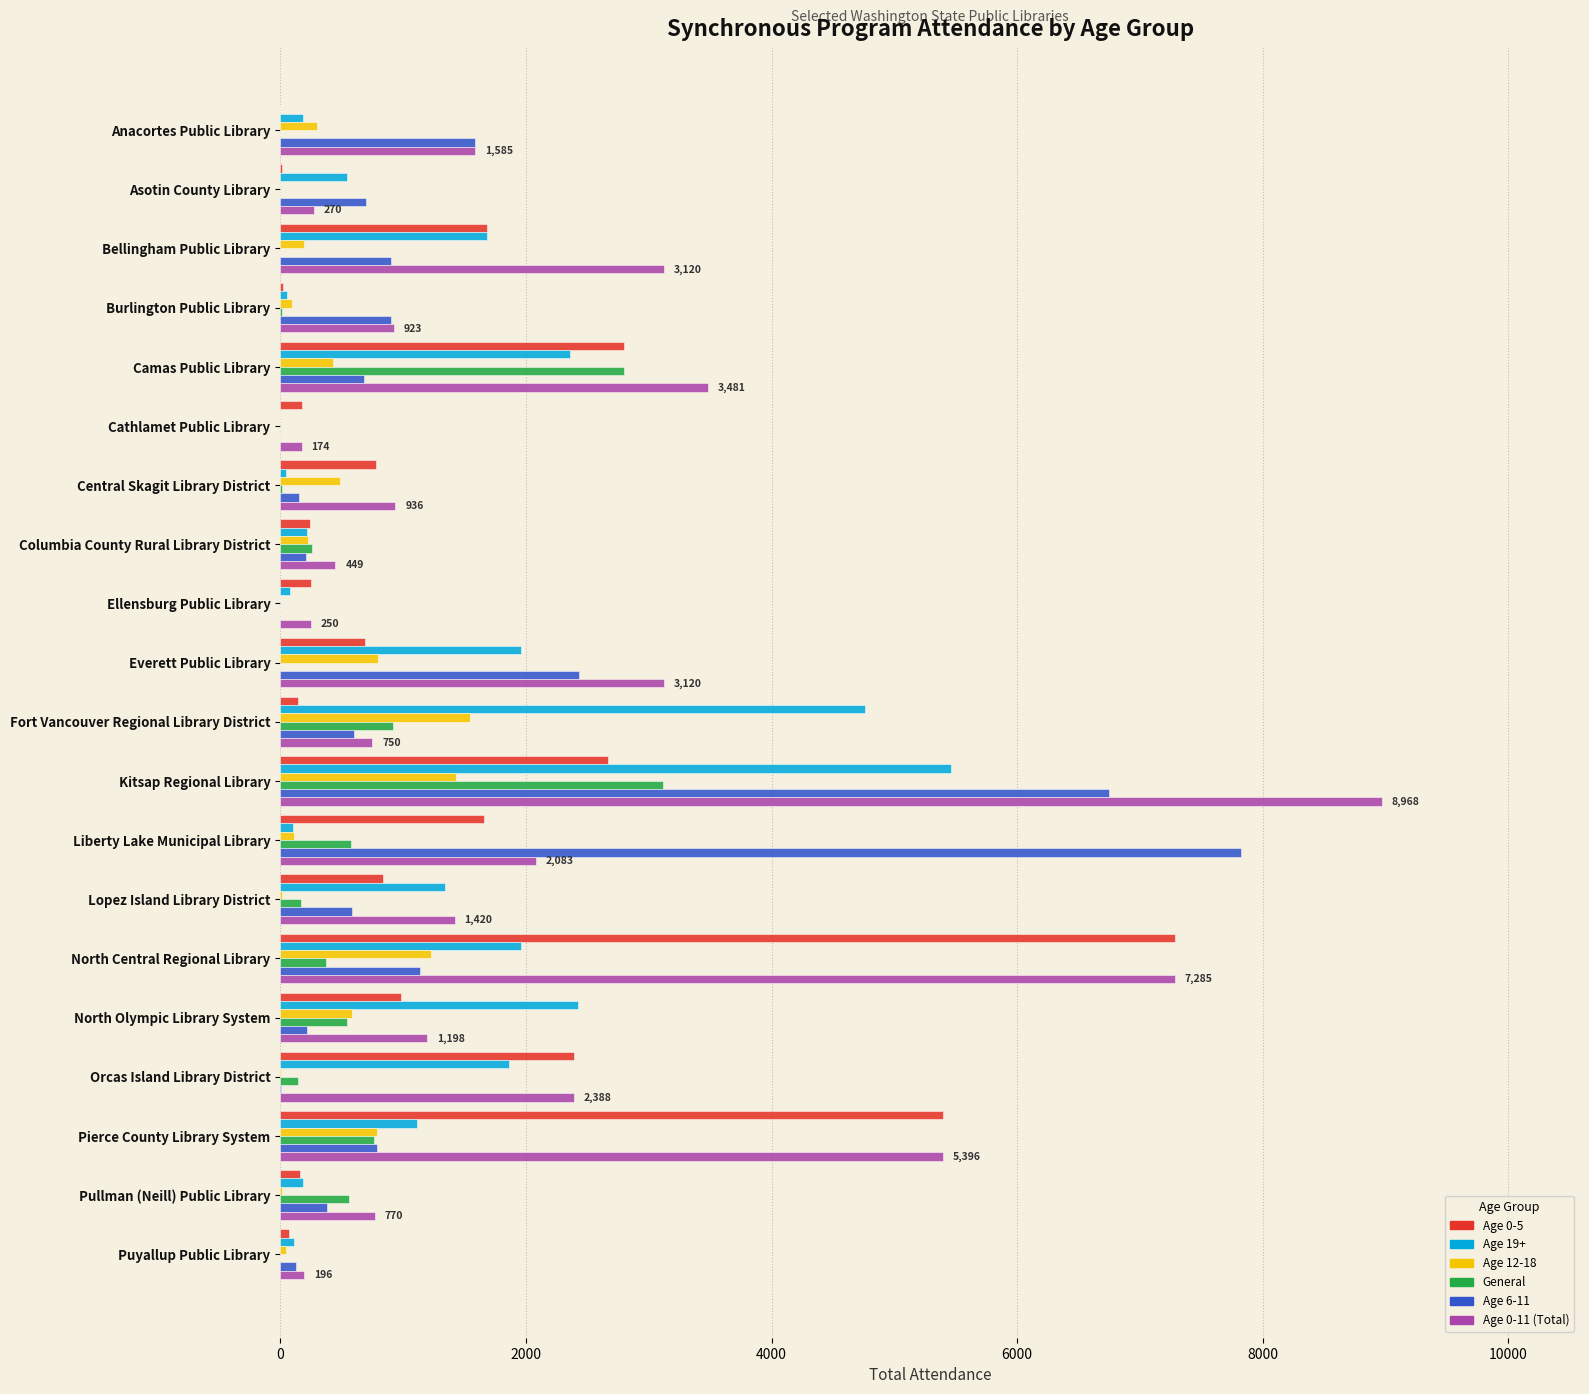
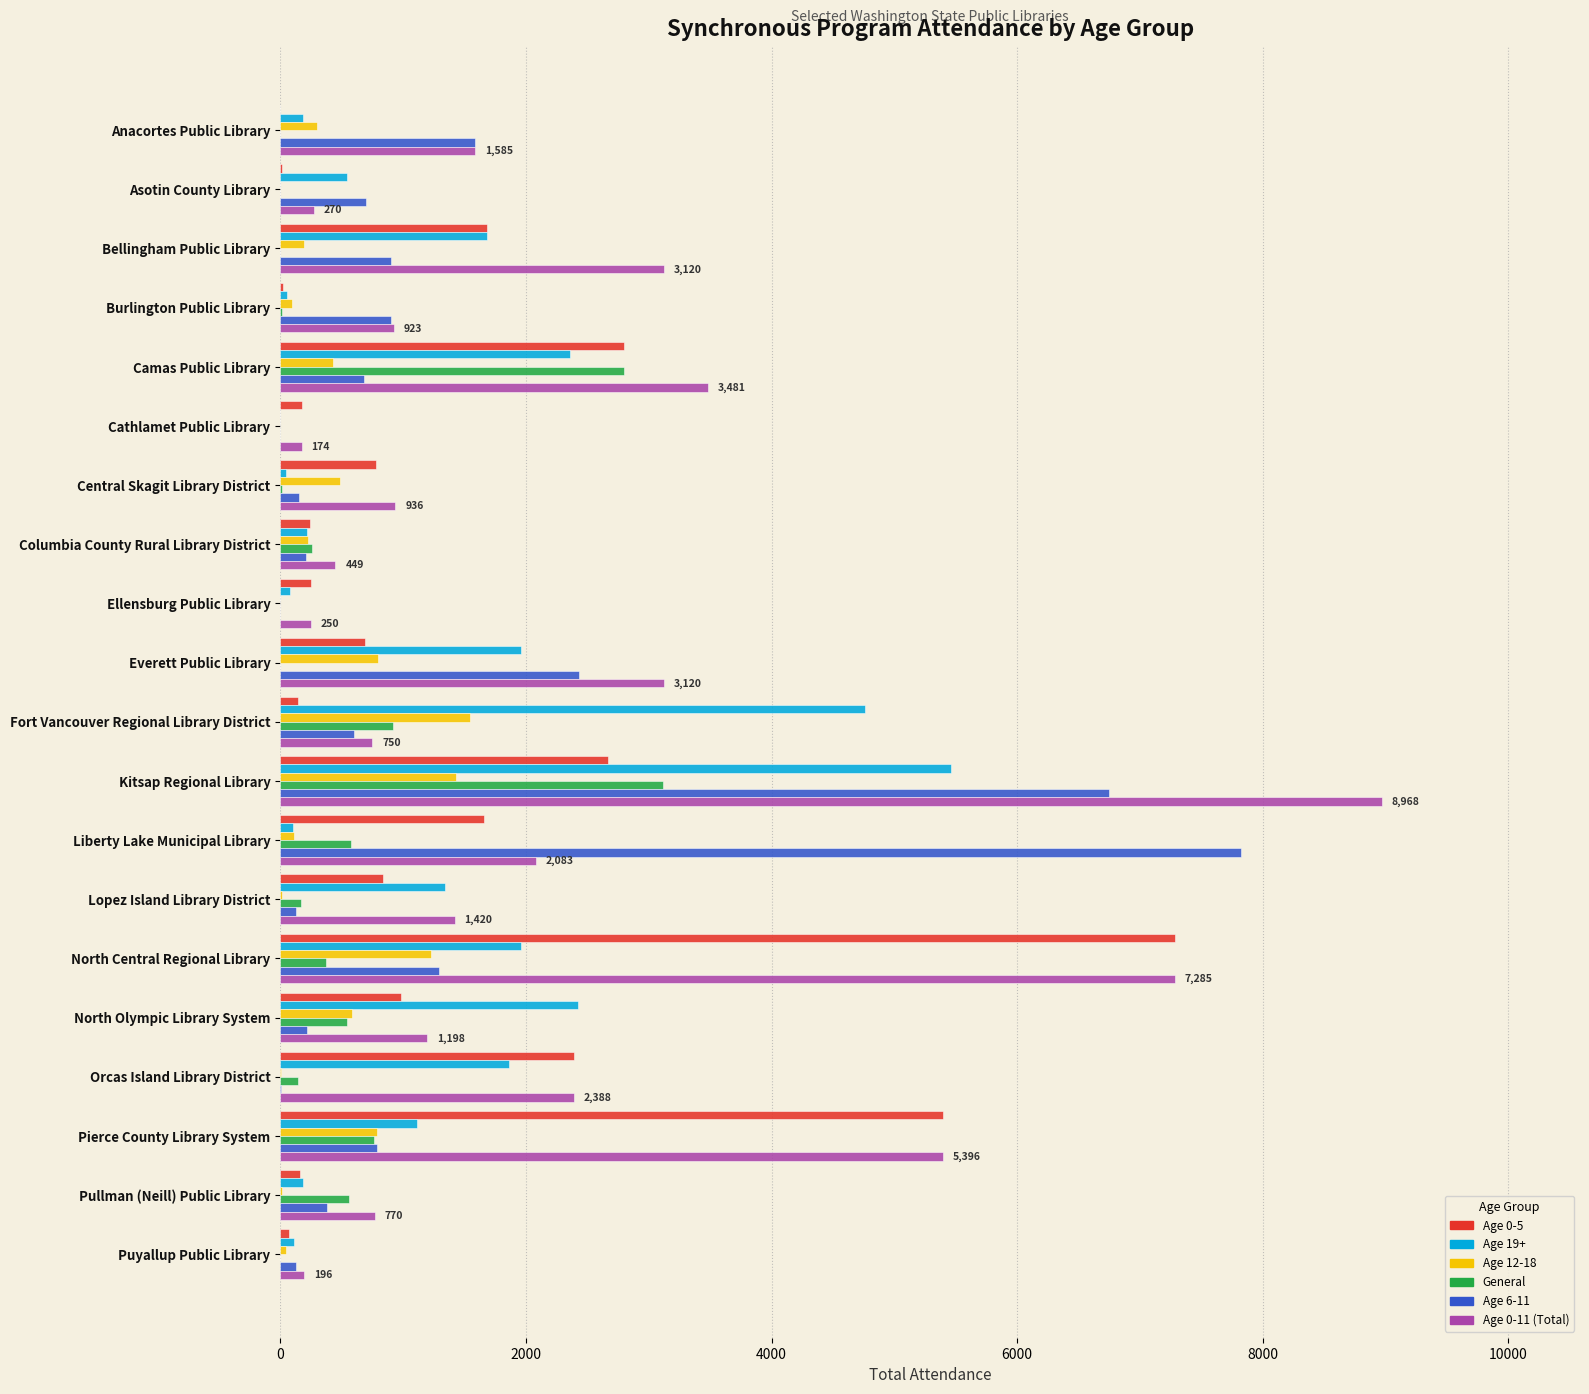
  {
    "Age 0-5": {
      "Anacortes Public Library": 0,
      "Bellingham Public Library": 1680,
      "Burlington Public Library": 30,
      "Camas Public Library": 2800,
      "Cathlamet Public Library": 170,
      "Central Skagit Library District": 780,
      "Columbia County Rural Library District": 240,
      "Ellensburg Public Library": 250,
      "Everett Public Library": 690,
      "Fort Vancouver Regional Library District": 150,
      "Kitsap Regional Library": 2660,
      "Liberty Lake Municipal Library": 1660,
      "Lopez Island Library District": 830,
      "North Central Regional Library": 7290,
      "North Olympic Library System": 980,
      "Orcas Island Library District": 2390,
      "Pierce County Library System": 5400,
      "Pullman (Neill) Public Library": 160,
      "Puyallup Public Library": 70
    },
    "Age 12-18": {
      "Anacortes Public Library": 300,
      "Asotin County Library": 0,
      "Bellingham Public Library": 190,
      "Burlington Public Library": 90,
      "Camas Public Library": 430,
      "Cathlamet Public Library": 0,
      "Central Skagit Library District": 490,
      "Columbia County Rural Library District": 230,
      "Ellensburg Public Library": 0,
      "Everett Public Library": 800,
      "Fort Vancouver Regional Library District": 1540,
      "Kitsap Regional Library": 1430,
      "Liberty Lake Municipal Library": 110,
      "North Central Regional Library": 1220,
      "North Olympic Library System": 580,
      "Pierce County Library System": 790,
      "Puyallup Public Library": 40
    },
    "Age 6-11": {
      "Asotin County Library": 690,
      "Bellingham Public Library": 900,
      "Burlington Public Library": 900,
      "Camas Public Library": 680,
      "Cathlamet Public Library": 0,
      "Central Skagit Library District": 160,
      "Columbia County Rural Library District": 210,
      "Ellensburg Public Library": 0,
      "Everett Public Library": 2430,
      "Fort Vancouver Regional Library District": 600,
      "Kitsap Regional Library": 6740,
      "Liberty Lake Municipal Library": 7820,
-     "Lopez Island Library District": 590,
-     "North Central Regional Library": 1140,
+     "Lopez Island Library District": 130,
+     "North Central Regional Library": 1290,
      "North Olympic Library System": 220,
      "Pierce County Library System": 790,
      "Pullman (Neill) Public Library": 380,
      "Puyallup Public Library": 130
    }
  }
